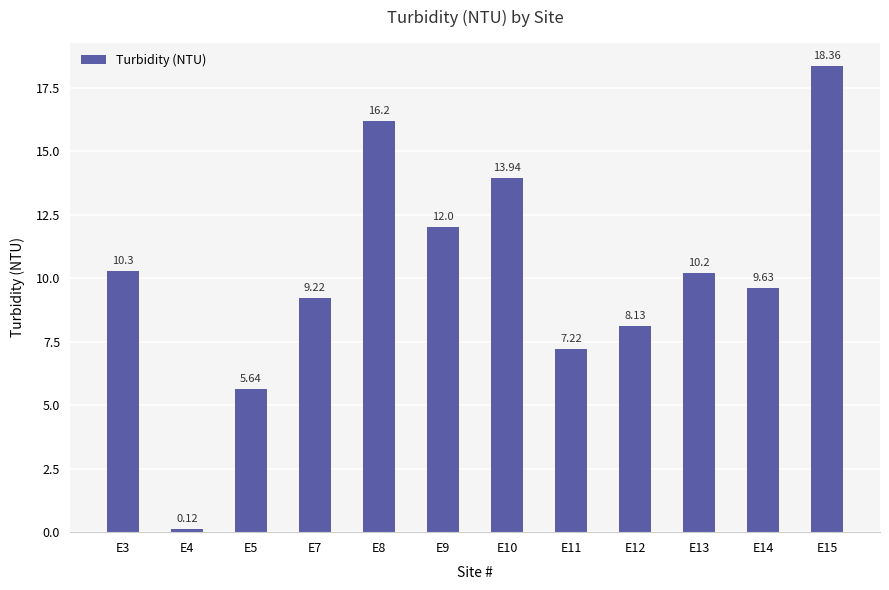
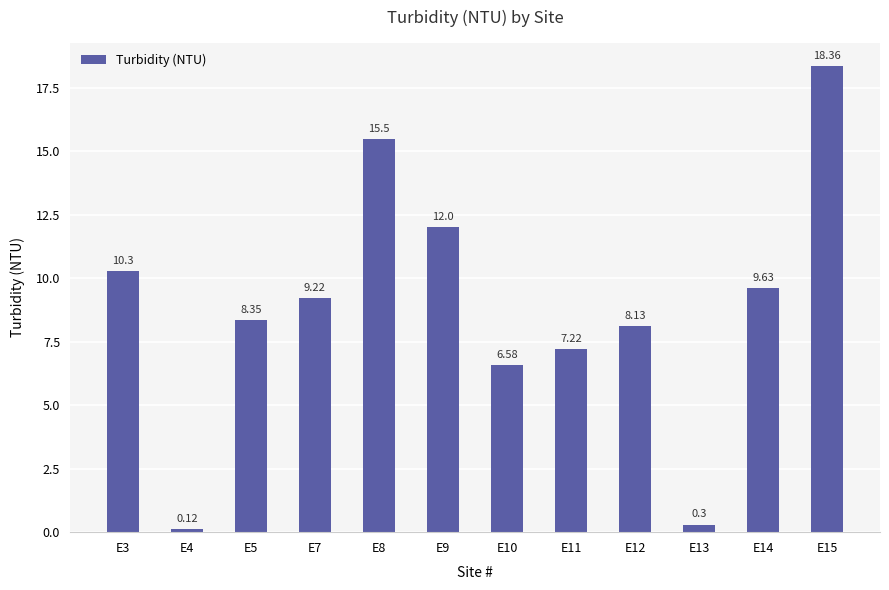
  {
    "E3": 10.3,
    "E4": 0.12,
-   "E5": 5.64,
+   "E5": 8.35,
    "E7": 9.22,
-   "E8": 16.2,
+   "E8": 15.5,
    "E9": 12.0,
-   "E10": 13.94,
+   "E10": 6.58,
    "E11": 7.22,
    "E12": 8.13,
-   "E13": 10.2,
+   "E13": 0.3,
    "E14": 9.63,
    "E15": 18.36
  }
